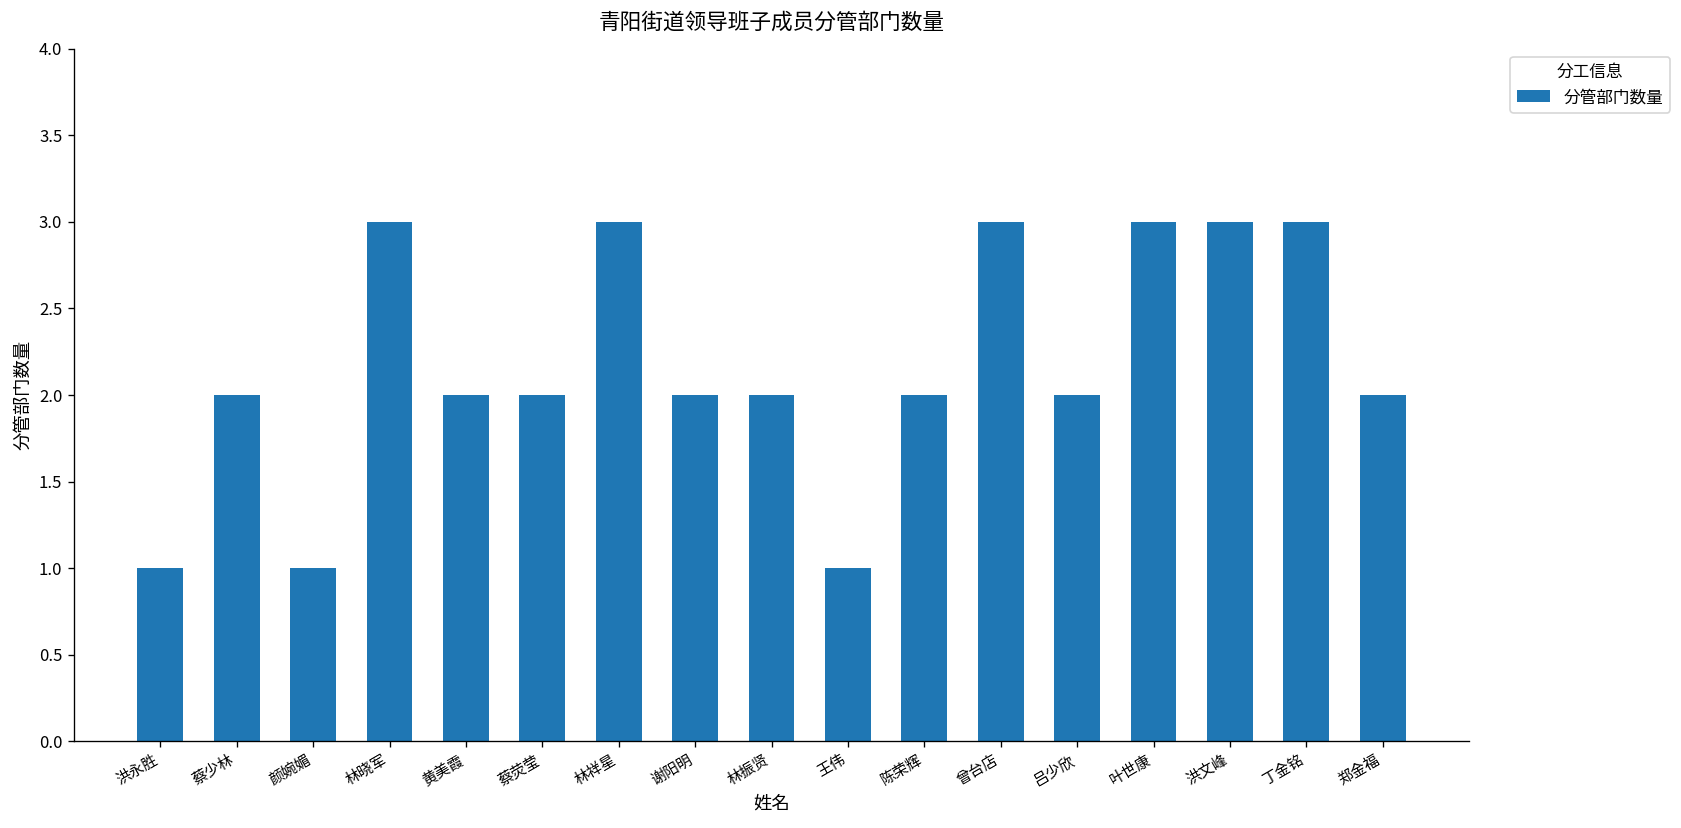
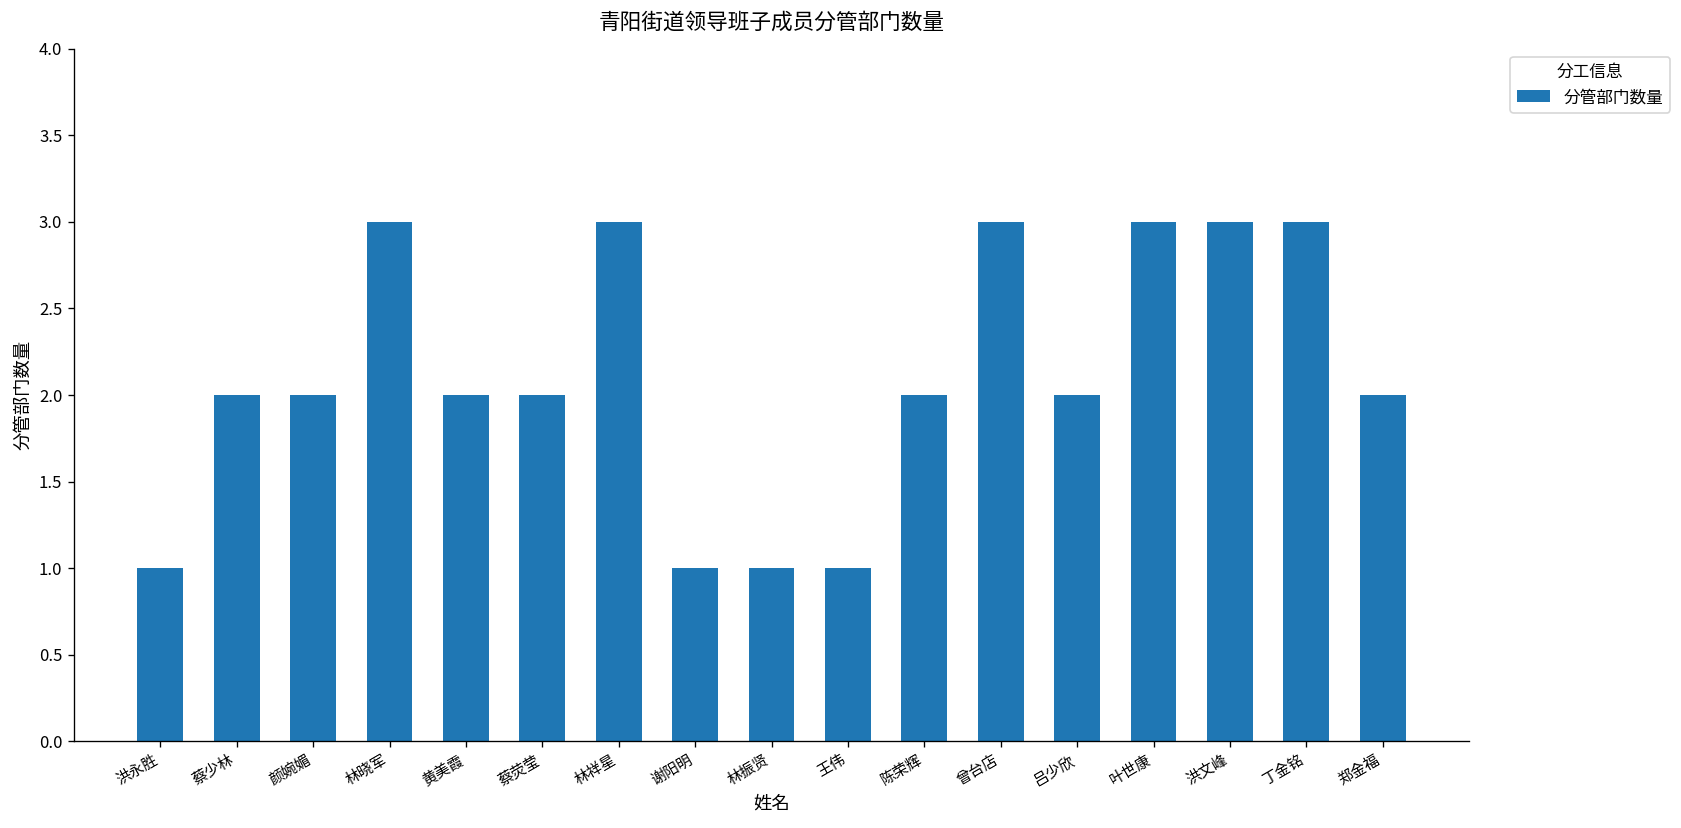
  {
    "洪永胜": 1,
    "蔡少林": 2,
-   "颜婉媚": 1,
+   "颜婉媚": 2,
    "林晓军": 3,
    "黄美霞": 2,
    "蔡荧莹": 2,
    "林祥星": 3,
-   "谢阳明": 2,
-   "林振贤": 2,
+   "谢阳明": 1,
+   "林振贤": 1,
    "王伟": 1,
    "陈荣辉": 2,
    "曾台店": 3,
    "吕少欣": 2,
    "叶世康": 3,
    "洪文峰": 3,
    "丁金铭": 3,
    "郑金福": 2
  }
